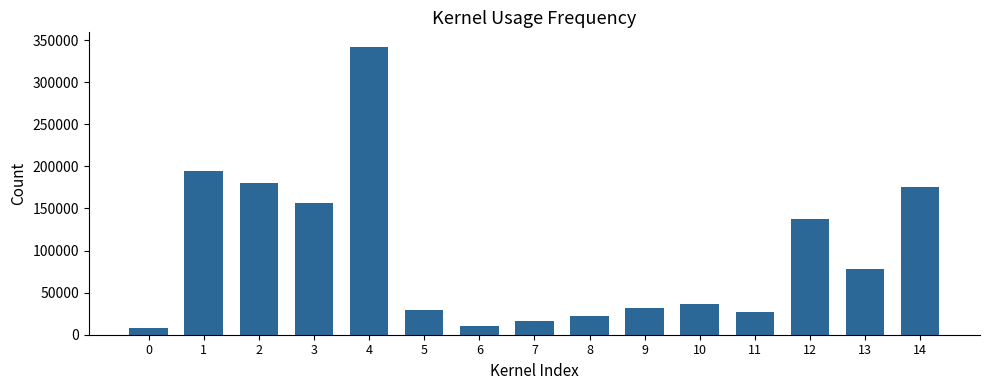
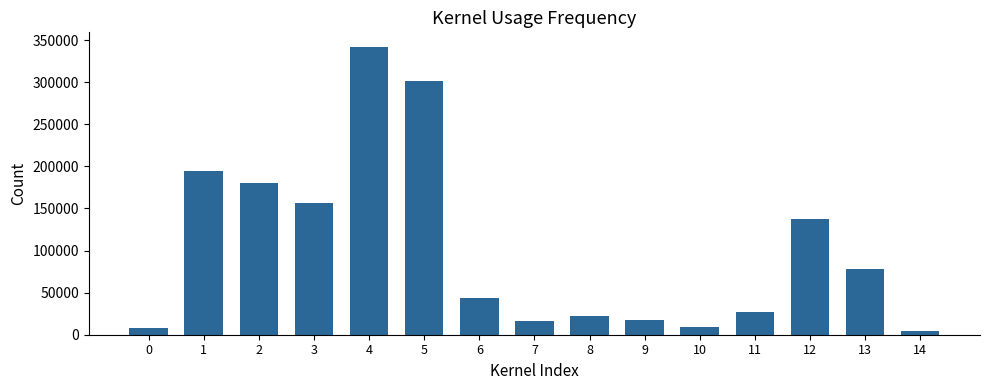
  {
    "0": 10000,
    "1": 190000,
    "2": 180000,
    "3": 160000,
    "4": 340000,
-   "5": 30000,
-   "6": 10000,
+   "5": 300000,
+   "6": 40000,
    "7": 20000,
    "8": 20000,
-   "9": 30000,
-   "10": 40000,
+   "9": 20000,
+   "10": 10000,
    "11": 30000,
    "12": 140000,
    "13": 80000,
-   "14": 180000
+   "14": 0
  }
